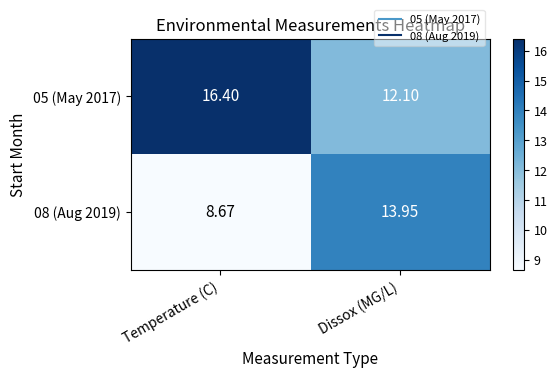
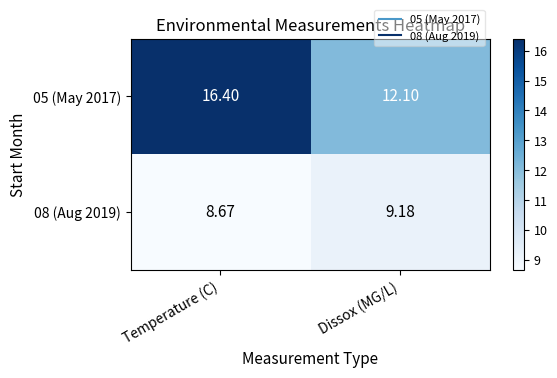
  {
    "05 (May 2017)": {
      "Temperature (C)": 16.40,
      "Dissox (MG/L)": 12.10
    },
    "08 (Aug 2019)": {
      "Temperature (C)": 8.67,
-     "Dissox (MG/L)": 13.95
+     "Dissox (MG/L)": 9.18
    }
  }
